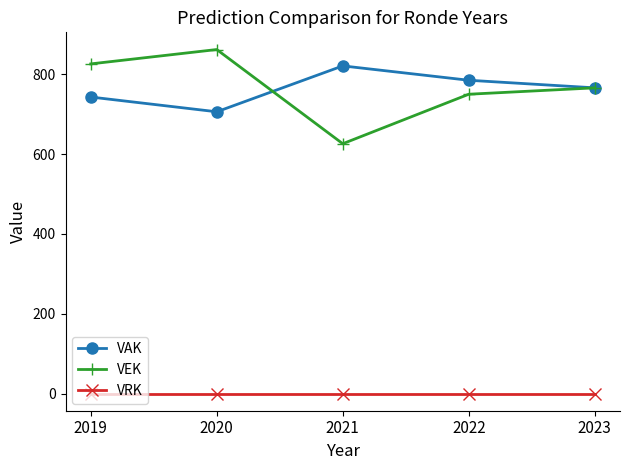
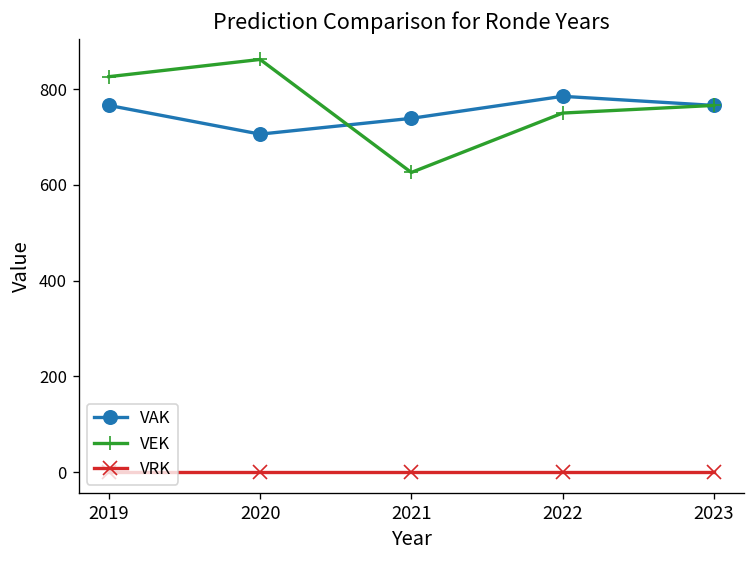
  {
    "VAK": {
-     "2019": 740,
+     "2019": 770,
      "2020": 710,
-     "2021": 820,
+     "2021": 740,
      "2022": 790
    },
    "VEK": {
      "2019": 830,
      "2020": 860,
      "2021": 630,
      "2022": 750
    },
    "VRK": {
      "2020": 0,
      "2021": 0,
      "2022": 0,
      "2023": 0
    }
  }
